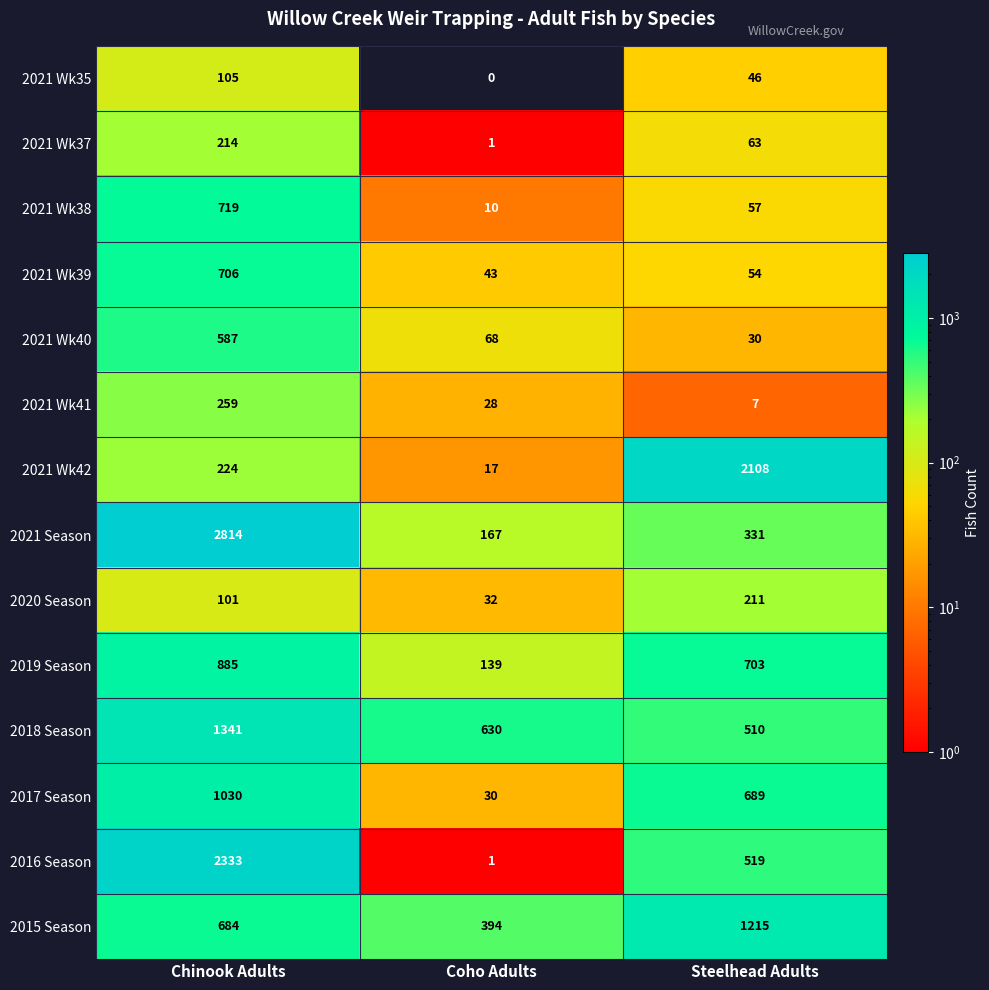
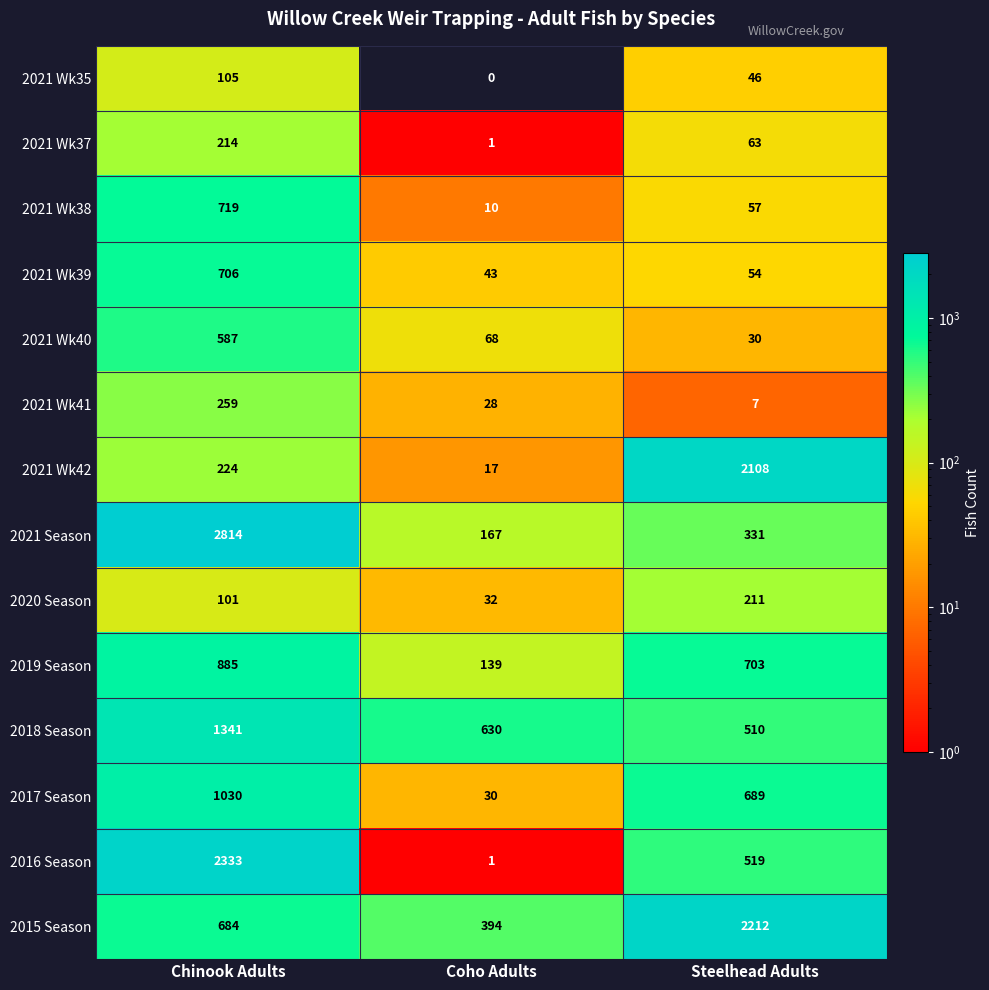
  {
    "2021 Wk35": {
      "Chinook Adults": 105,
      "Coho Adults": 0,
      "Steelhead Adults": 46
    },
    "2021 Wk37": {
      "Chinook Adults": 214,
      "Coho Adults": 1,
      "Steelhead Adults": 63
    },
    "2021 Wk38": {
      "Chinook Adults": 719,
      "Coho Adults": 10,
      "Steelhead Adults": 57
    },
    "2021 Wk39": {
      "Chinook Adults": 706,
      "Coho Adults": 43,
      "Steelhead Adults": 54
    },
    "2021 Wk40": {
      "Chinook Adults": 587,
      "Coho Adults": 68,
      "Steelhead Adults": 30
    },
    "2021 Wk41": {
      "Chinook Adults": 259,
      "Coho Adults": 28,
      "Steelhead Adults": 7
    },
    "2021 Wk42": {
      "Chinook Adults": 224,
      "Coho Adults": 17,
      "Steelhead Adults": 2108
    },
    "2021 Season": {
      "Chinook Adults": 2814,
      "Coho Adults": 167,
      "Steelhead Adults": 331
    },
    "2020 Season": {
      "Chinook Adults": 101,
      "Coho Adults": 32,
      "Steelhead Adults": 211
    },
    "2019 Season": {
      "Chinook Adults": 885,
      "Coho Adults": 139,
      "Steelhead Adults": 703
    },
    "2018 Season": {
      "Chinook Adults": 1341,
      "Coho Adults": 630,
      "Steelhead Adults": 510
    },
    "2017 Season": {
      "Chinook Adults": 1030,
      "Coho Adults": 30,
      "Steelhead Adults": 689
    },
    "2016 Season": {
      "Chinook Adults": 2333,
      "Coho Adults": 1,
      "Steelhead Adults": 519
    },
    "2015 Season": {
      "Chinook Adults": 684,
      "Coho Adults": 394,
-     "Steelhead Adults": 1215
+     "Steelhead Adults": 2212
    }
  }
